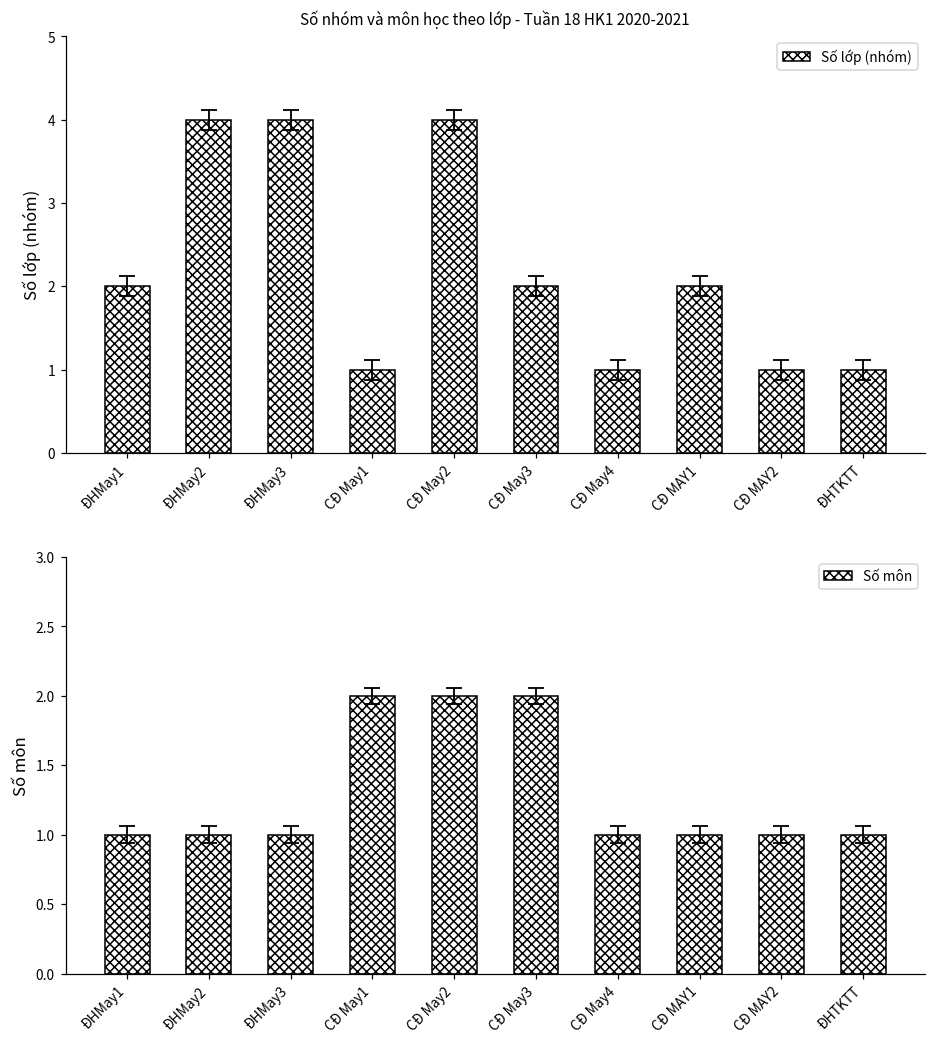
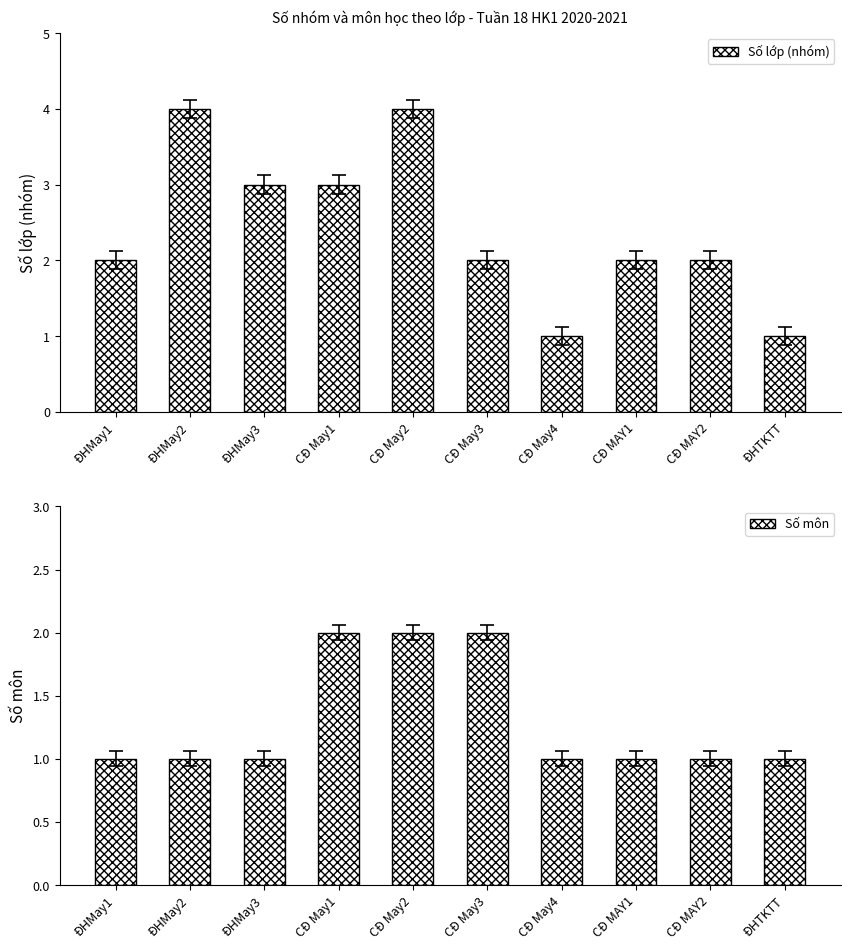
  {
    "Số nhóm và môn học theo lớp - Tuần 18 HK1 2020-2021": {
      "Số lớp (nhóm)": {
        "ĐHMay1": 2,
        "ĐHMay2": 4,
-       "ĐHMay3": 4,
-       "CĐ May1": 1,
+       "ĐHMay3": 3,
+       "CĐ May1": 3,
        "CĐ May2": 4,
        "CĐ May3": 2,
        "CĐ May4": 1,
        "CĐ MAY1": 2,
-       "CĐ MAY2": 1,
+       "CĐ MAY2": 2,
        "ĐHTKTT": 1
      }
    }
  }
